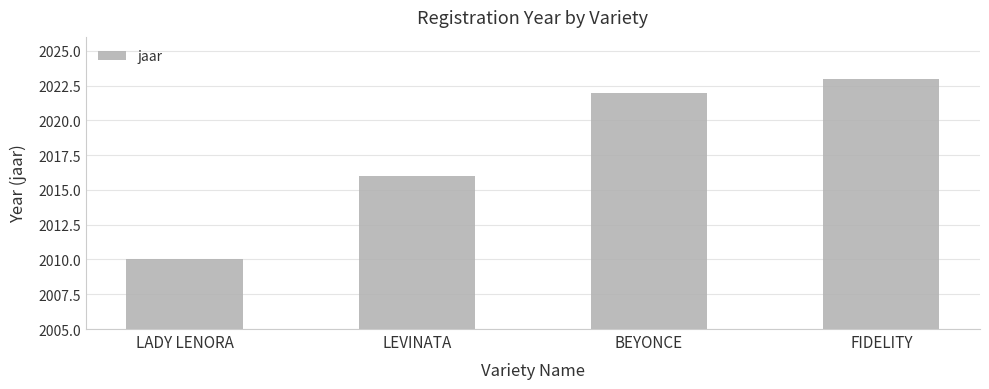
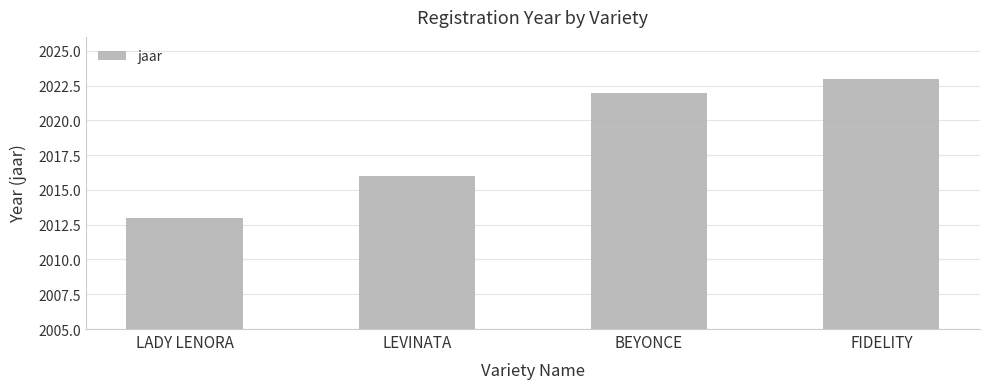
  {
-   "LADY LENORA": 2010,
+   "LADY LENORA": 2013,
    "LEVINATA": 2016,
    "BEYONCE": 2022,
    "FIDELITY": 2023
  }
